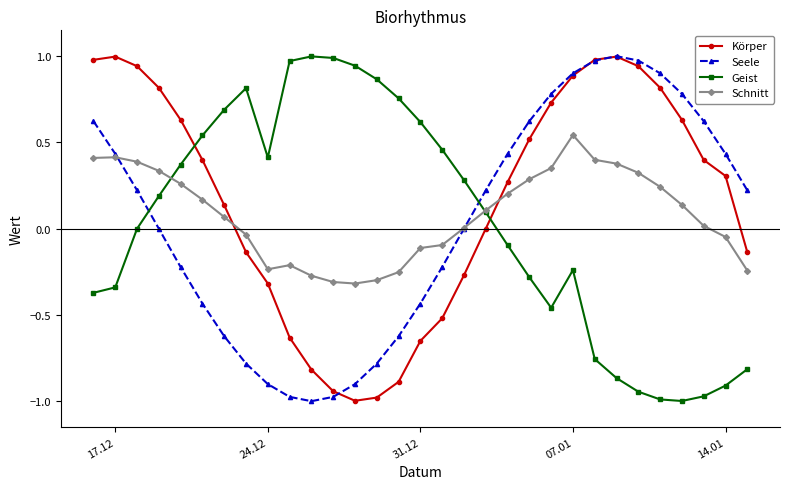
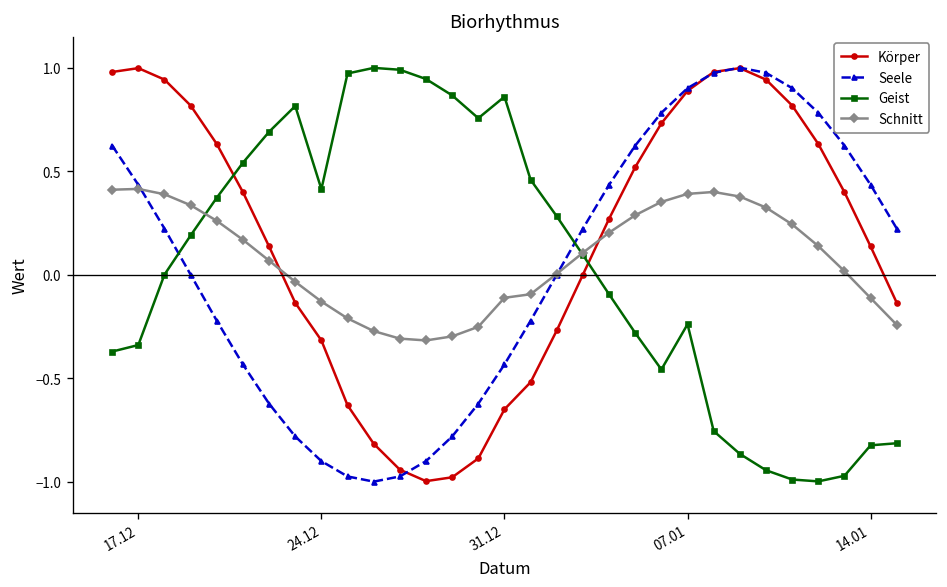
  {
    "Körper": {
      "17.12": 1.00,
      "24.12": -0.32,
      "31.12": -0.65,
-     "14.01": 0.31
+     "14.01": 0.14
    },
    "Seele": {
      "17.12": 0.43,
      "24.12": -0.90,
      "31.12": -0.43,
      "14.01": 0.43
    },
    "Geist": {
      "17.12": -0.34,
      "24.12": 0.41,
-     "31.12": 0.62,
+     "31.12": 0.86,
      "07.01": -0.24,
-     "14.01": -0.91
+     "14.01": -0.82
    },
    "Schnitt": {
      "17.12": 0.41,
-     "24.12": -0.24,
+     "24.12": -0.13,
      "31.12": -0.11,
-     "07.01": 0.54,
-     "14.01": -0.05
+     "07.01": 0.39,
+     "14.01": -0.11
    }
  }
